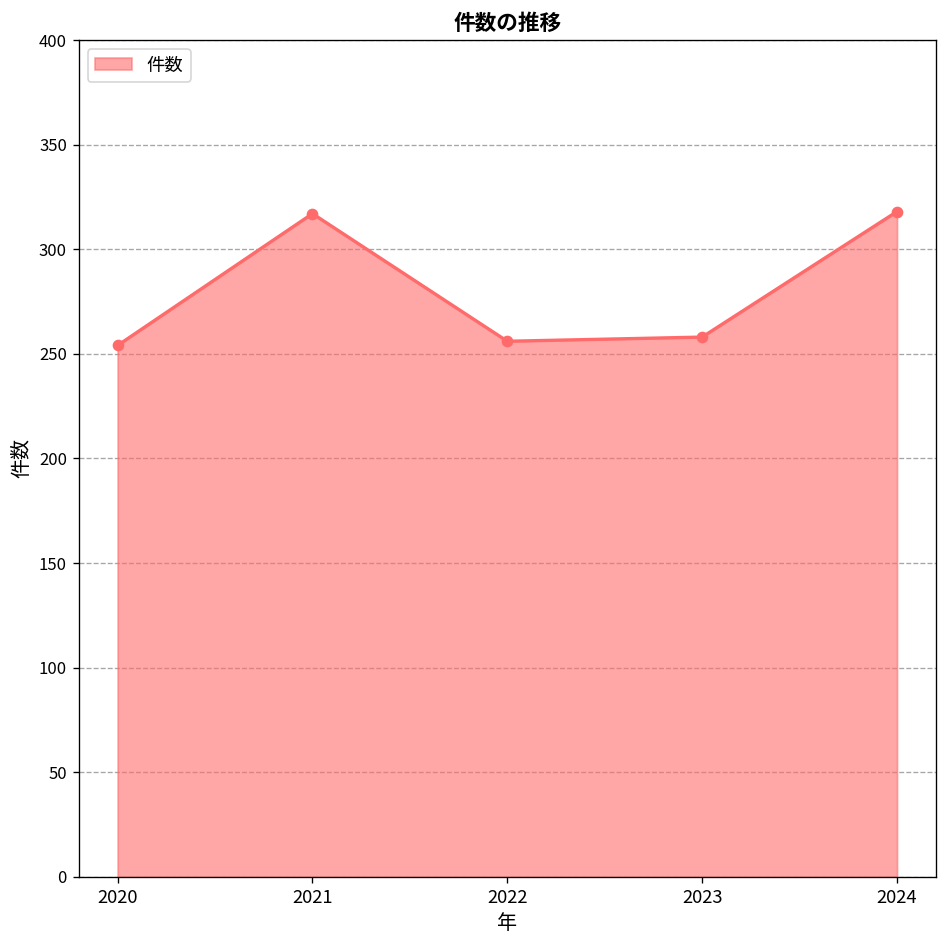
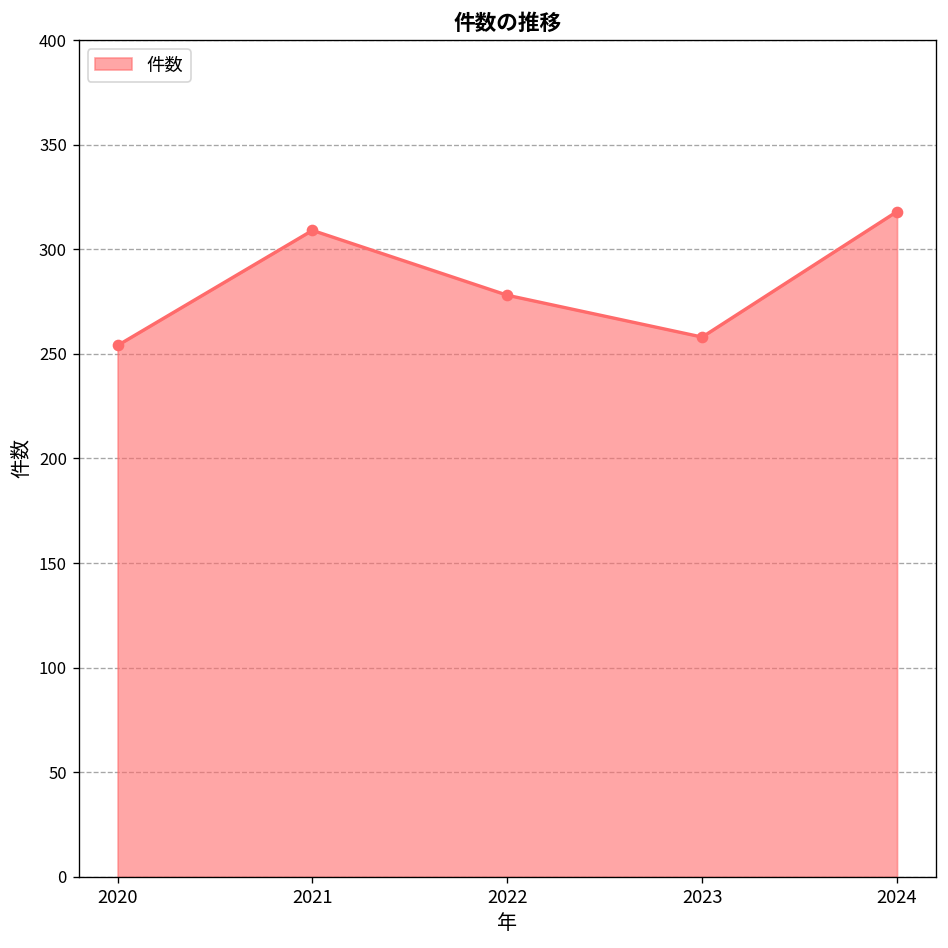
  {
    "2020": 254,
-   "2021": 317,
-   "2022": 256,
+   "2021": 309,
+   "2022": 278,
    "2023": 258,
    "2024": 318
  }
